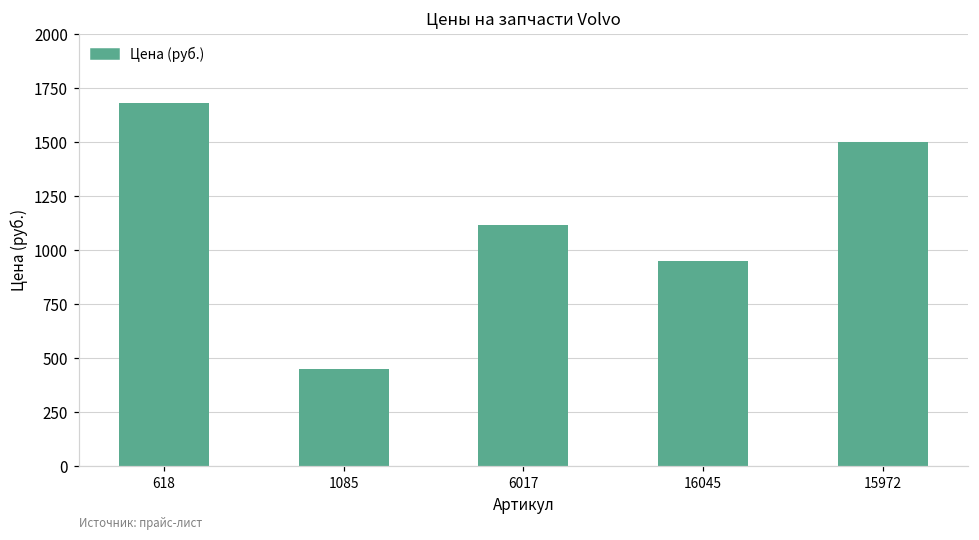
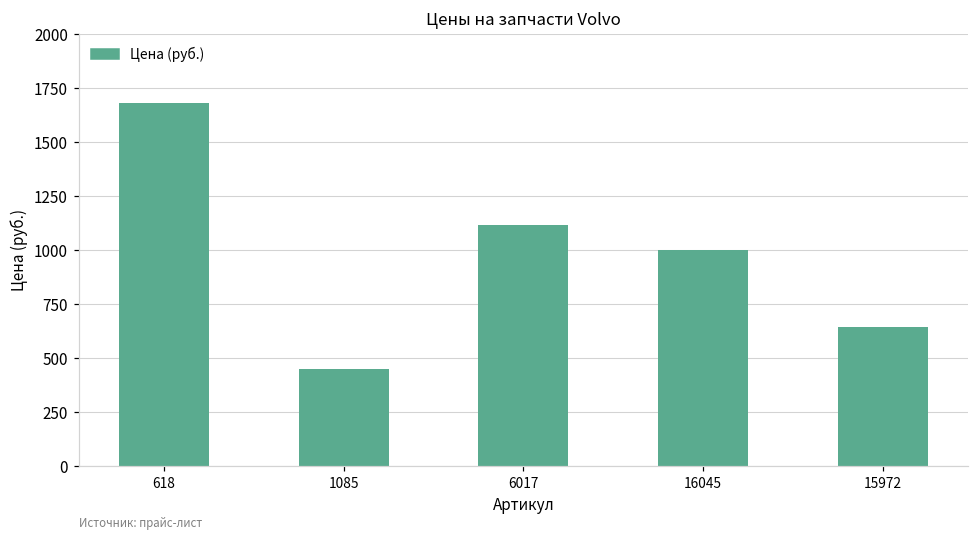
  {
    "618": 1680,
    "1085": 450,
    "6017": 1120,
-   "16045": 950,
-   "15972": 1500
+   "16045": 1000,
+   "15972": 650
  }
